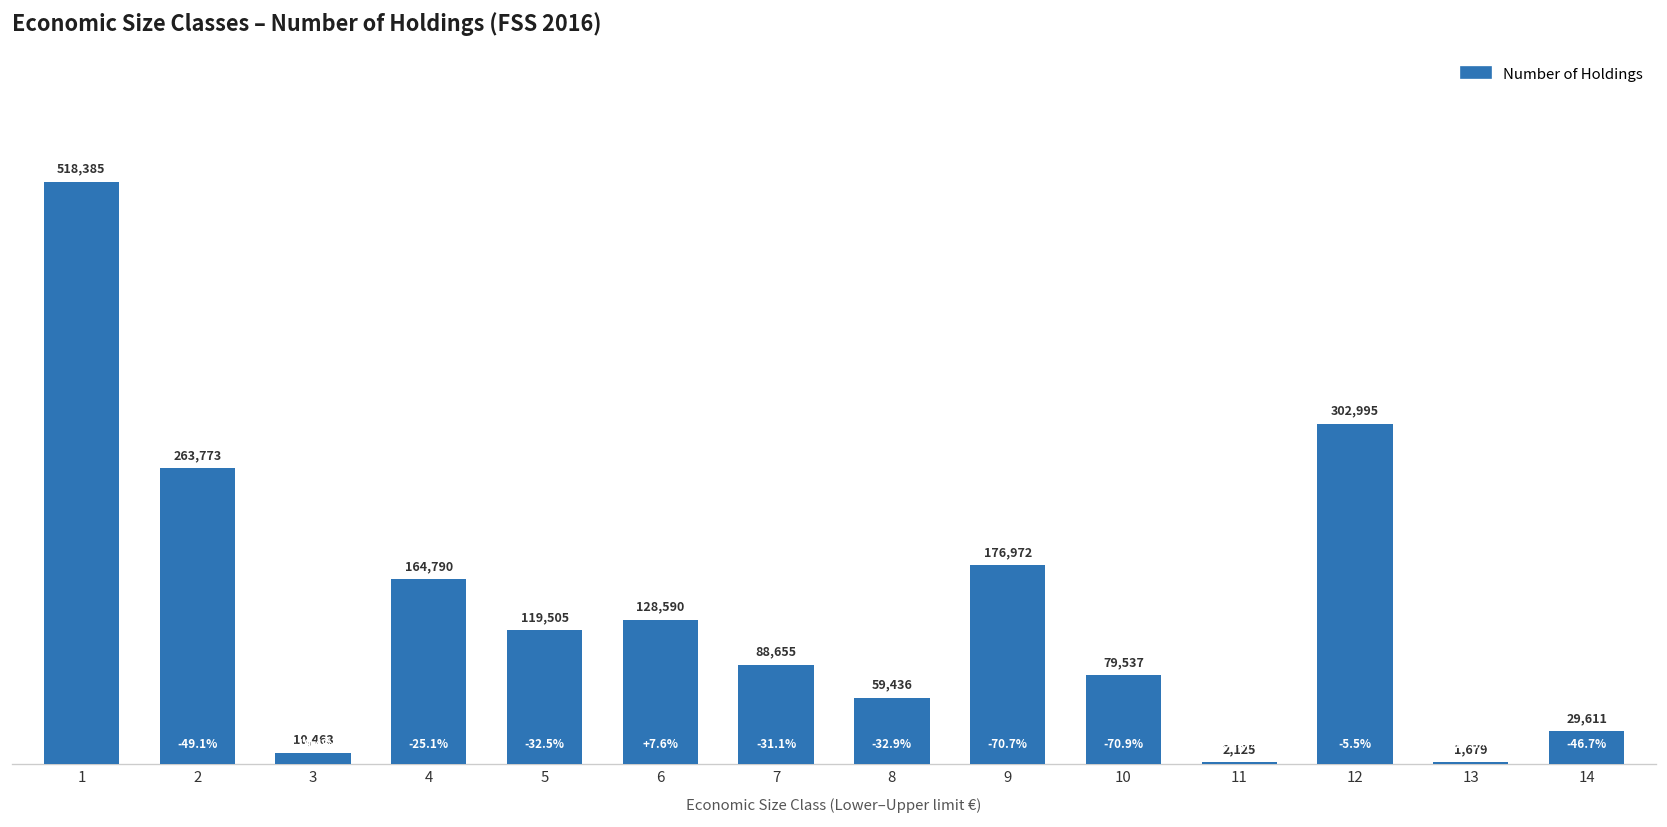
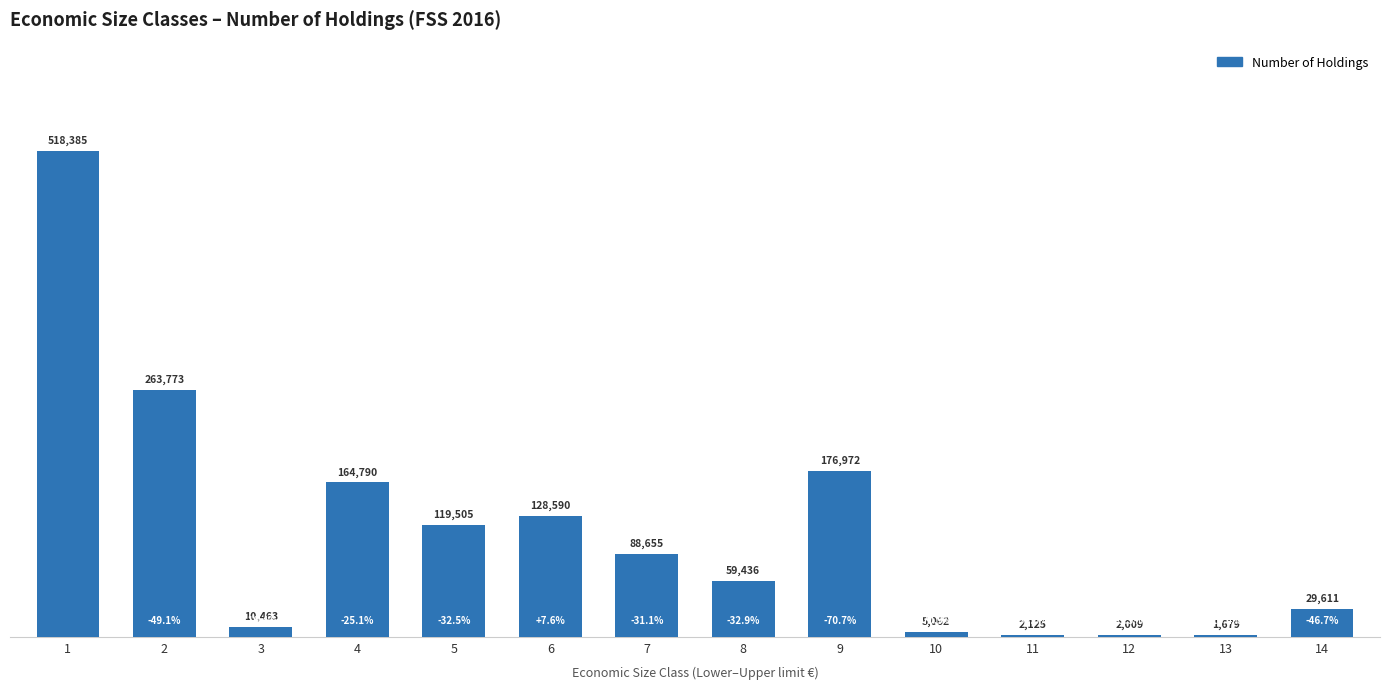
  {
    "1": "518,385",
    "2": "263,773",
    "3": "10,463",
    "4": "164,790",
    "5": "119,505",
    "6": "128,590",
    "7": "88,655",
    "8": "59,436",
    "9": "176,972",
-   "10": "79,537",
+   "10": "5,062",
    "11": "2,125",
-   "12": "302,995",
+   "12": "2,009",
    "13": "1,679",
    "14": "29,611"
  }
